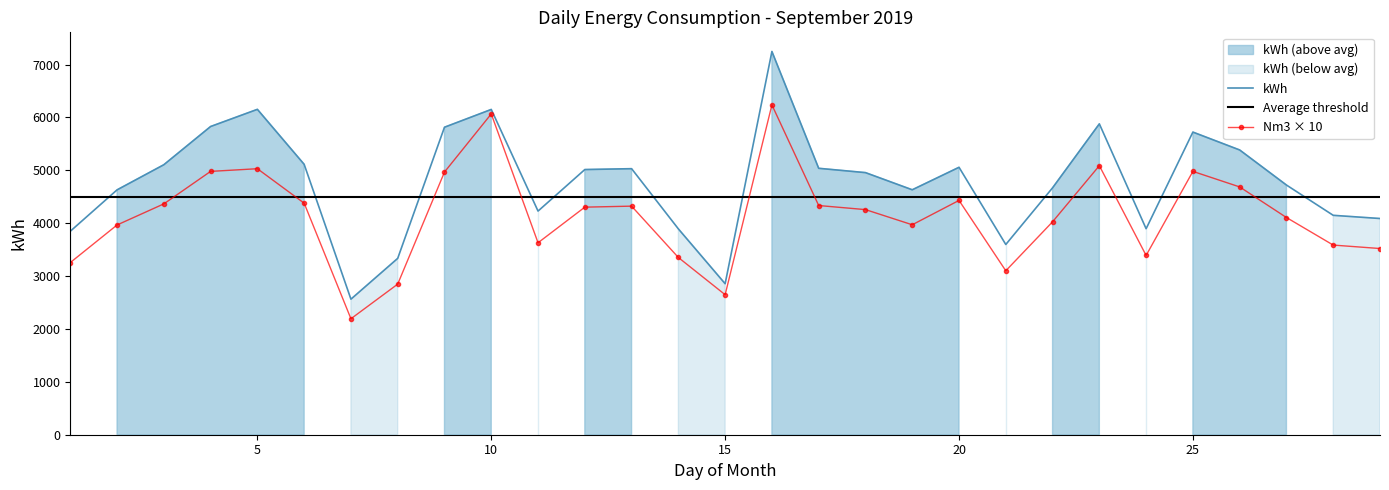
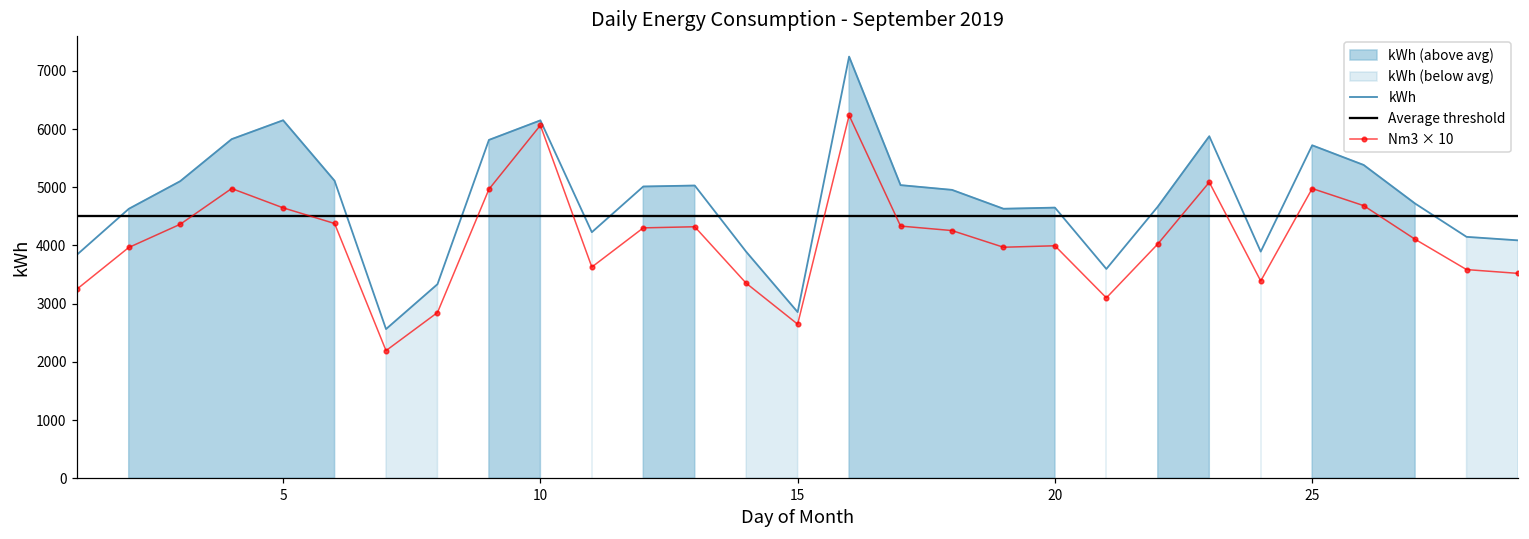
  {
    "kWh": {
      "5": 6200,
      "10": 6200,
      "15": 2900,
-     "20": 5100,
+     "20": 4700,
      "25": 5700
    },
    "Nm3 × 10": {
-     "5": 5000,
+     "5": 4600,
      "10": 6100,
      "15": 2600,
-     "20": 4400,
+     "20": 4000,
      "25": 5000
    }
  }
